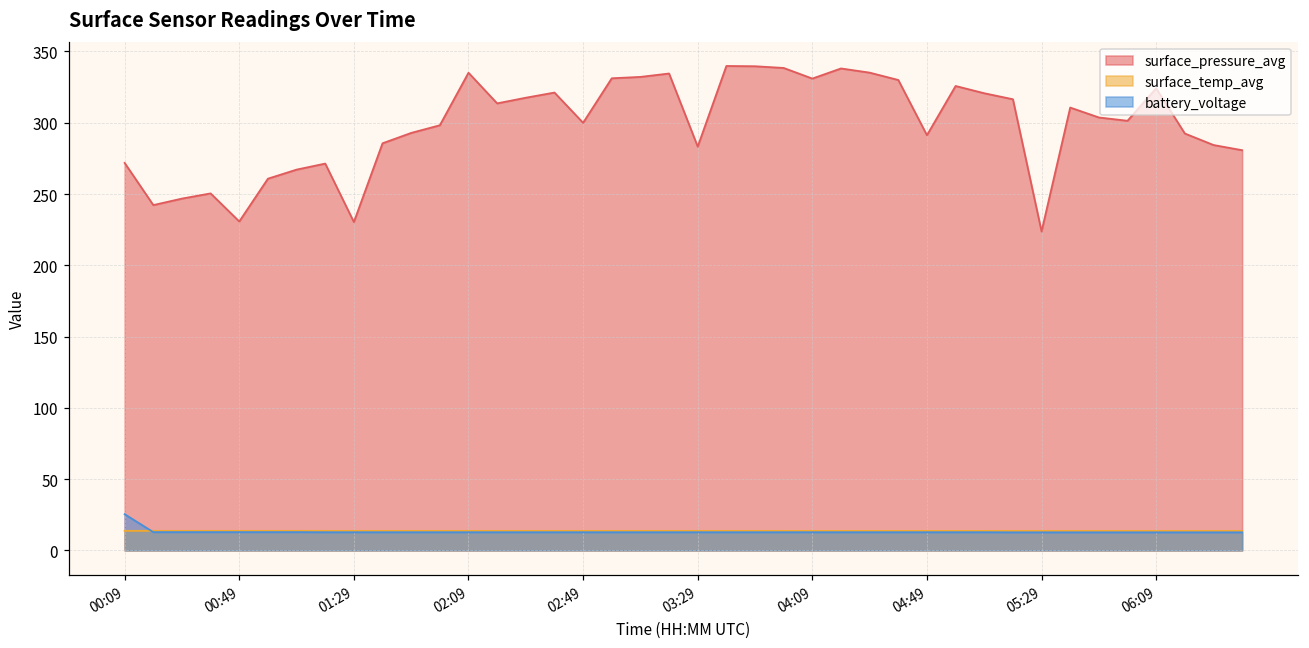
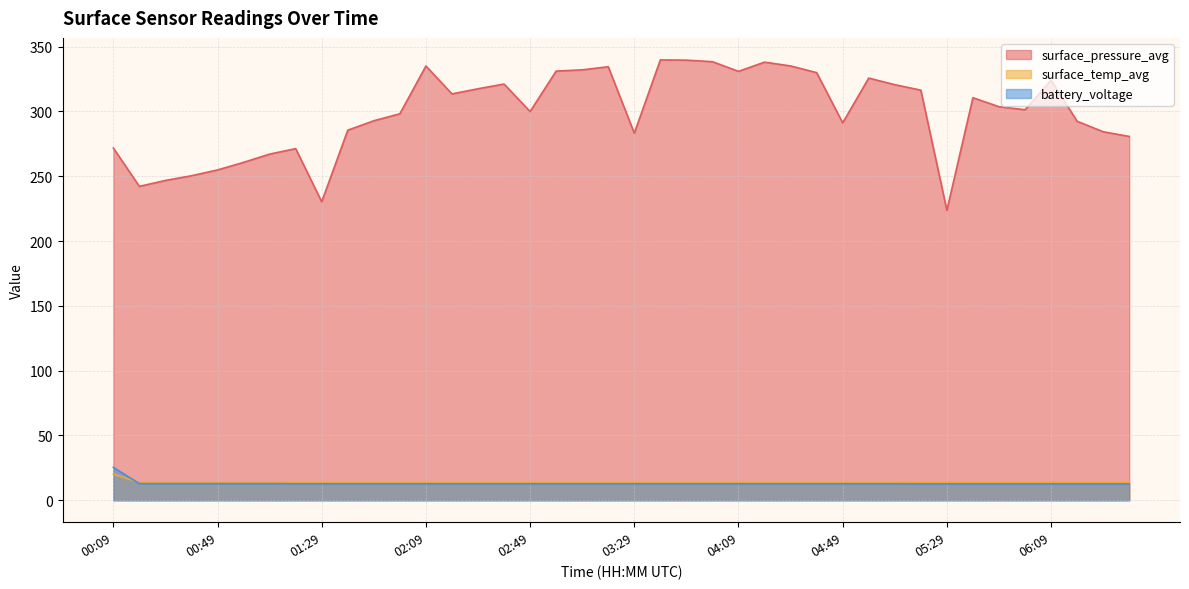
  {
    "surface_pressure_avg": {
      "00:09": 272,
-     "00:49": 231,
+     "00:49": 255,
      "01:29": 230,
      "02:09": 335,
      "02:49": 300,
      "03:29": 283,
      "04:09": 331,
      "04:49": 291,
      "05:29": 224
    },
    "surface_temp_avg": {
-     "00:09": 14
+     "00:09": 20
    },
    "battery_voltage": {
      "00:09": 25
    }
  }
